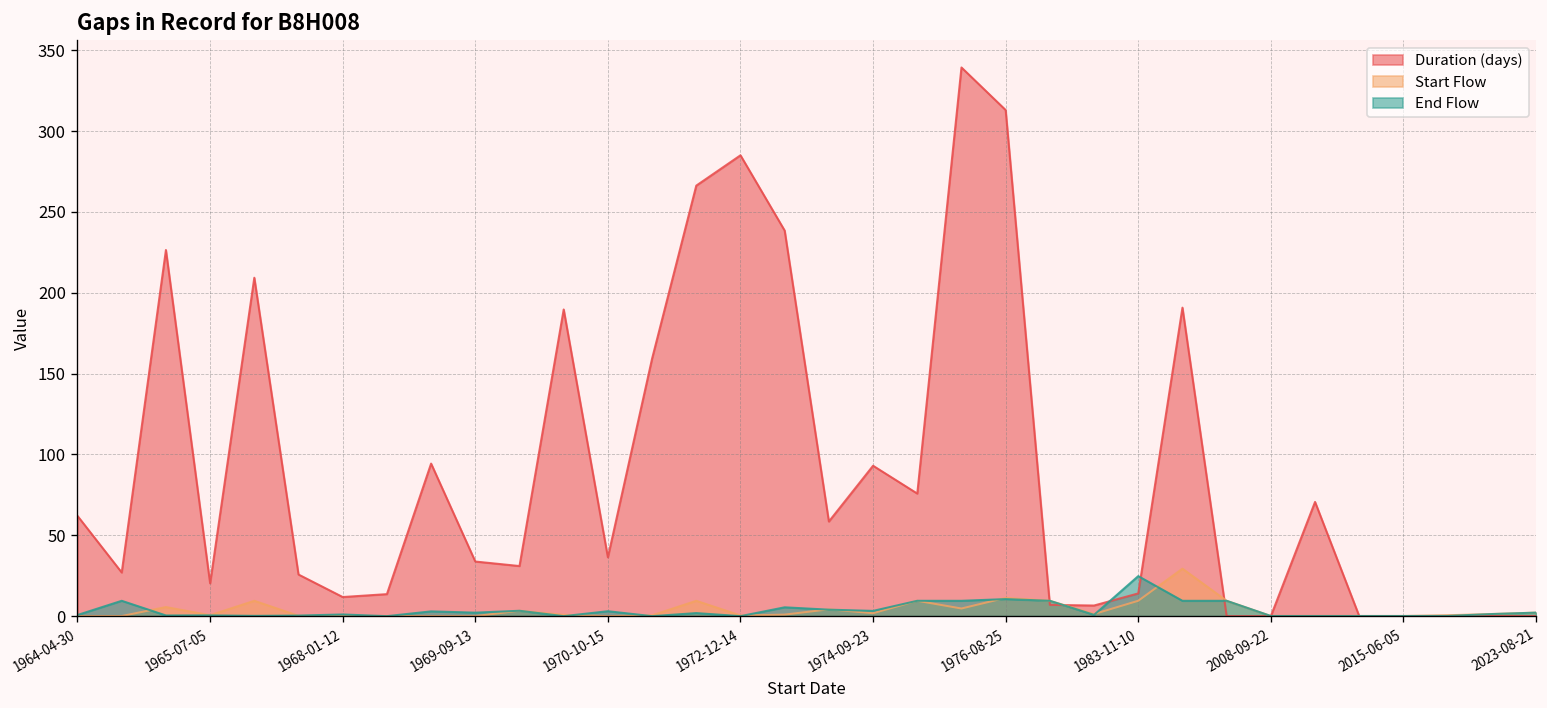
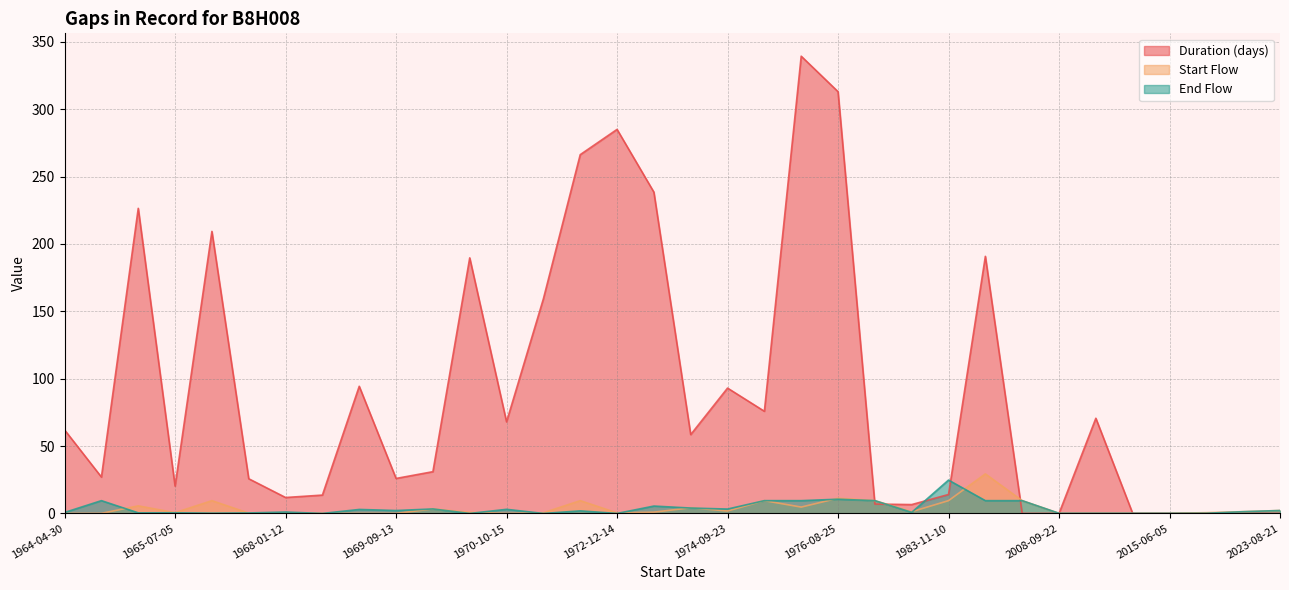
  {
    "Duration (days)": {
      "1964-04-30": 62,
      "1965-07-05": 20,
      "1968-01-12": 12,
-     "1969-09-13": 34,
-     "1970-10-15": 36,
+     "1969-09-13": 26,
+     "1970-10-15": 68,
      "1972-12-14": 285,
      "1974-09-23": 93,
      "1976-08-25": 313,
      "1983-11-10": 14,
      "2023-08-21": 0
    },
    "Start Flow": {
      "1969-09-13": 0,
      "1970-10-15": 0,
      "1983-11-10": 9
    },
    "End Flow": {
      "1969-09-13": 2,
      "1970-10-15": 3,
      "1983-11-10": 25
    }
  }
